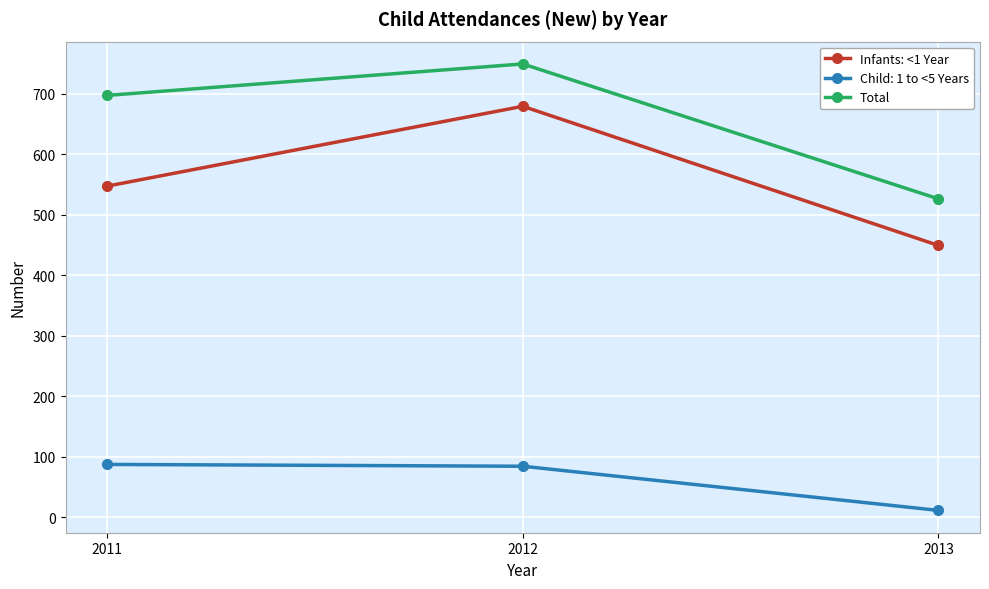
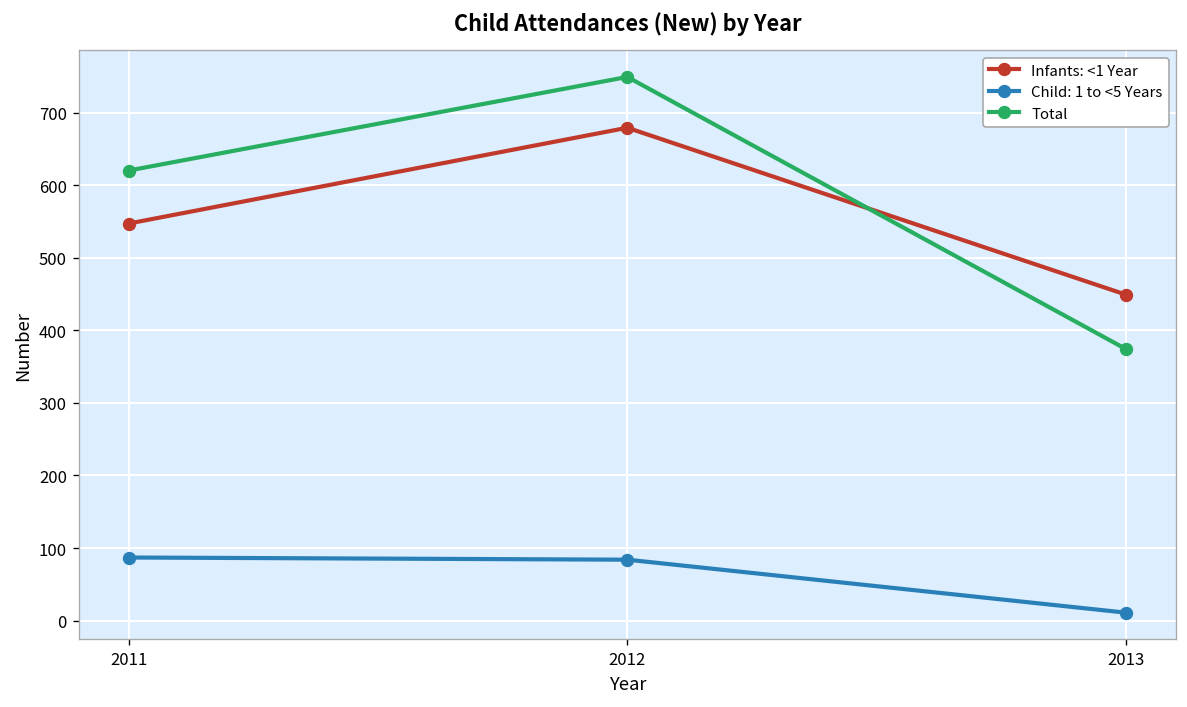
  {
    "Infants: <1 Year": {
      "2011": 550,
      "2012": 680,
      "2013": 450
    },
    "Child: 1 to <5 Years": {
      "2011": 90,
      "2012": 80,
      "2013": 10
    },
    "Total": {
-     "2011": 700,
+     "2011": 620,
      "2012": 750,
-     "2013": 530
+     "2013": 370
    }
  }
